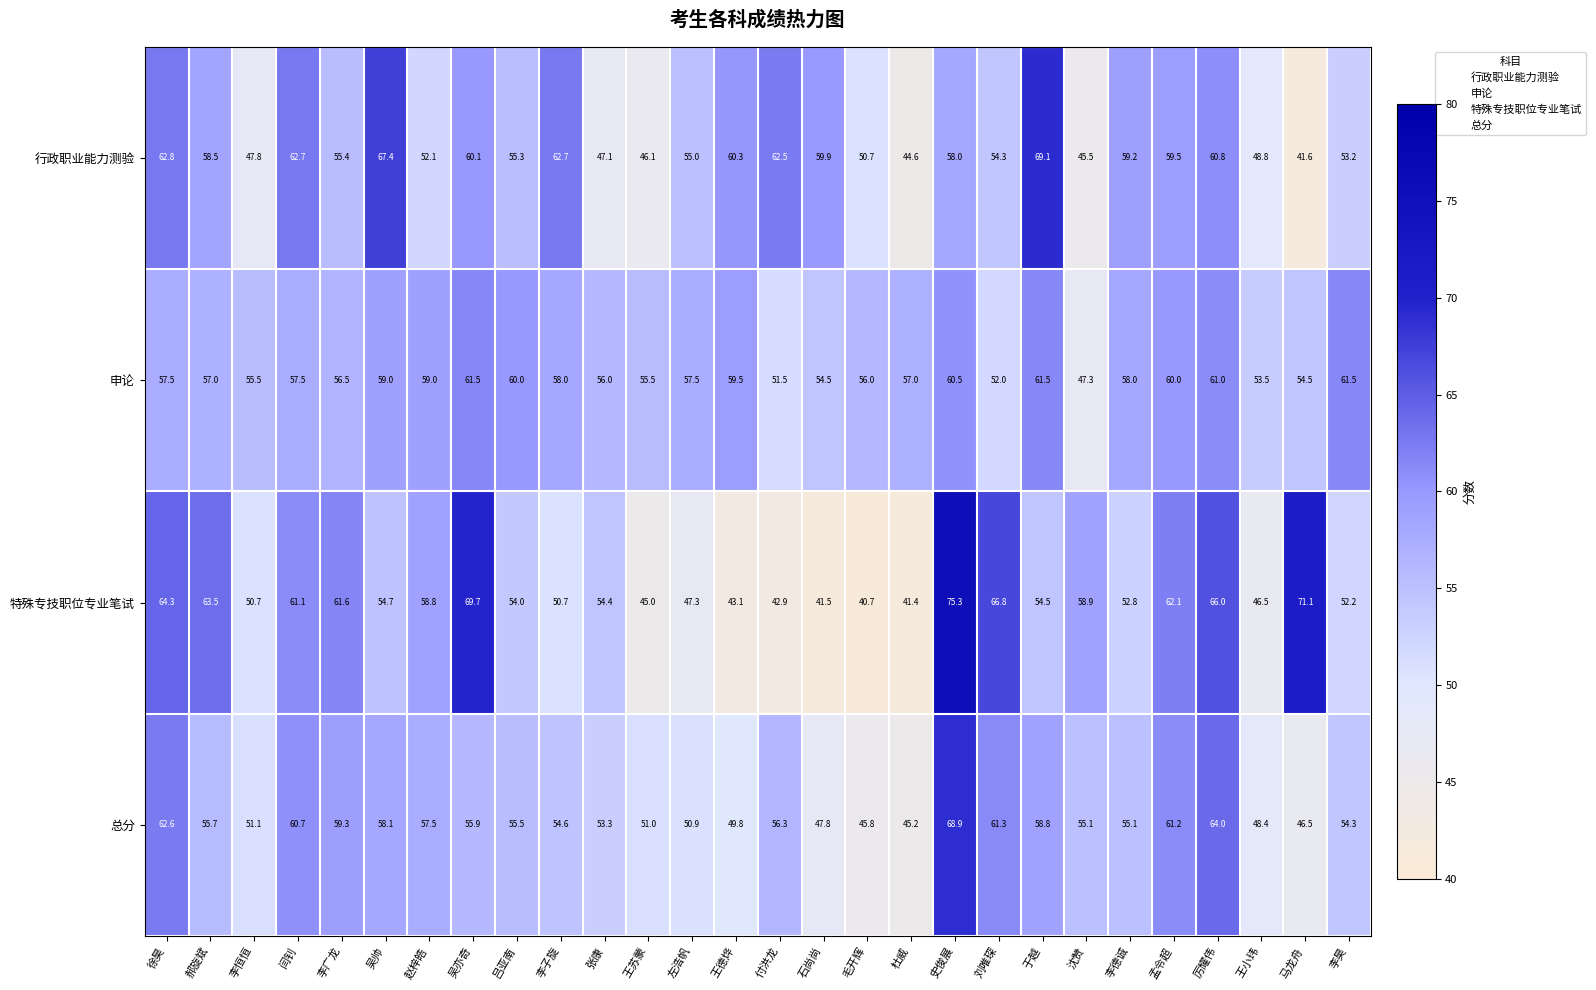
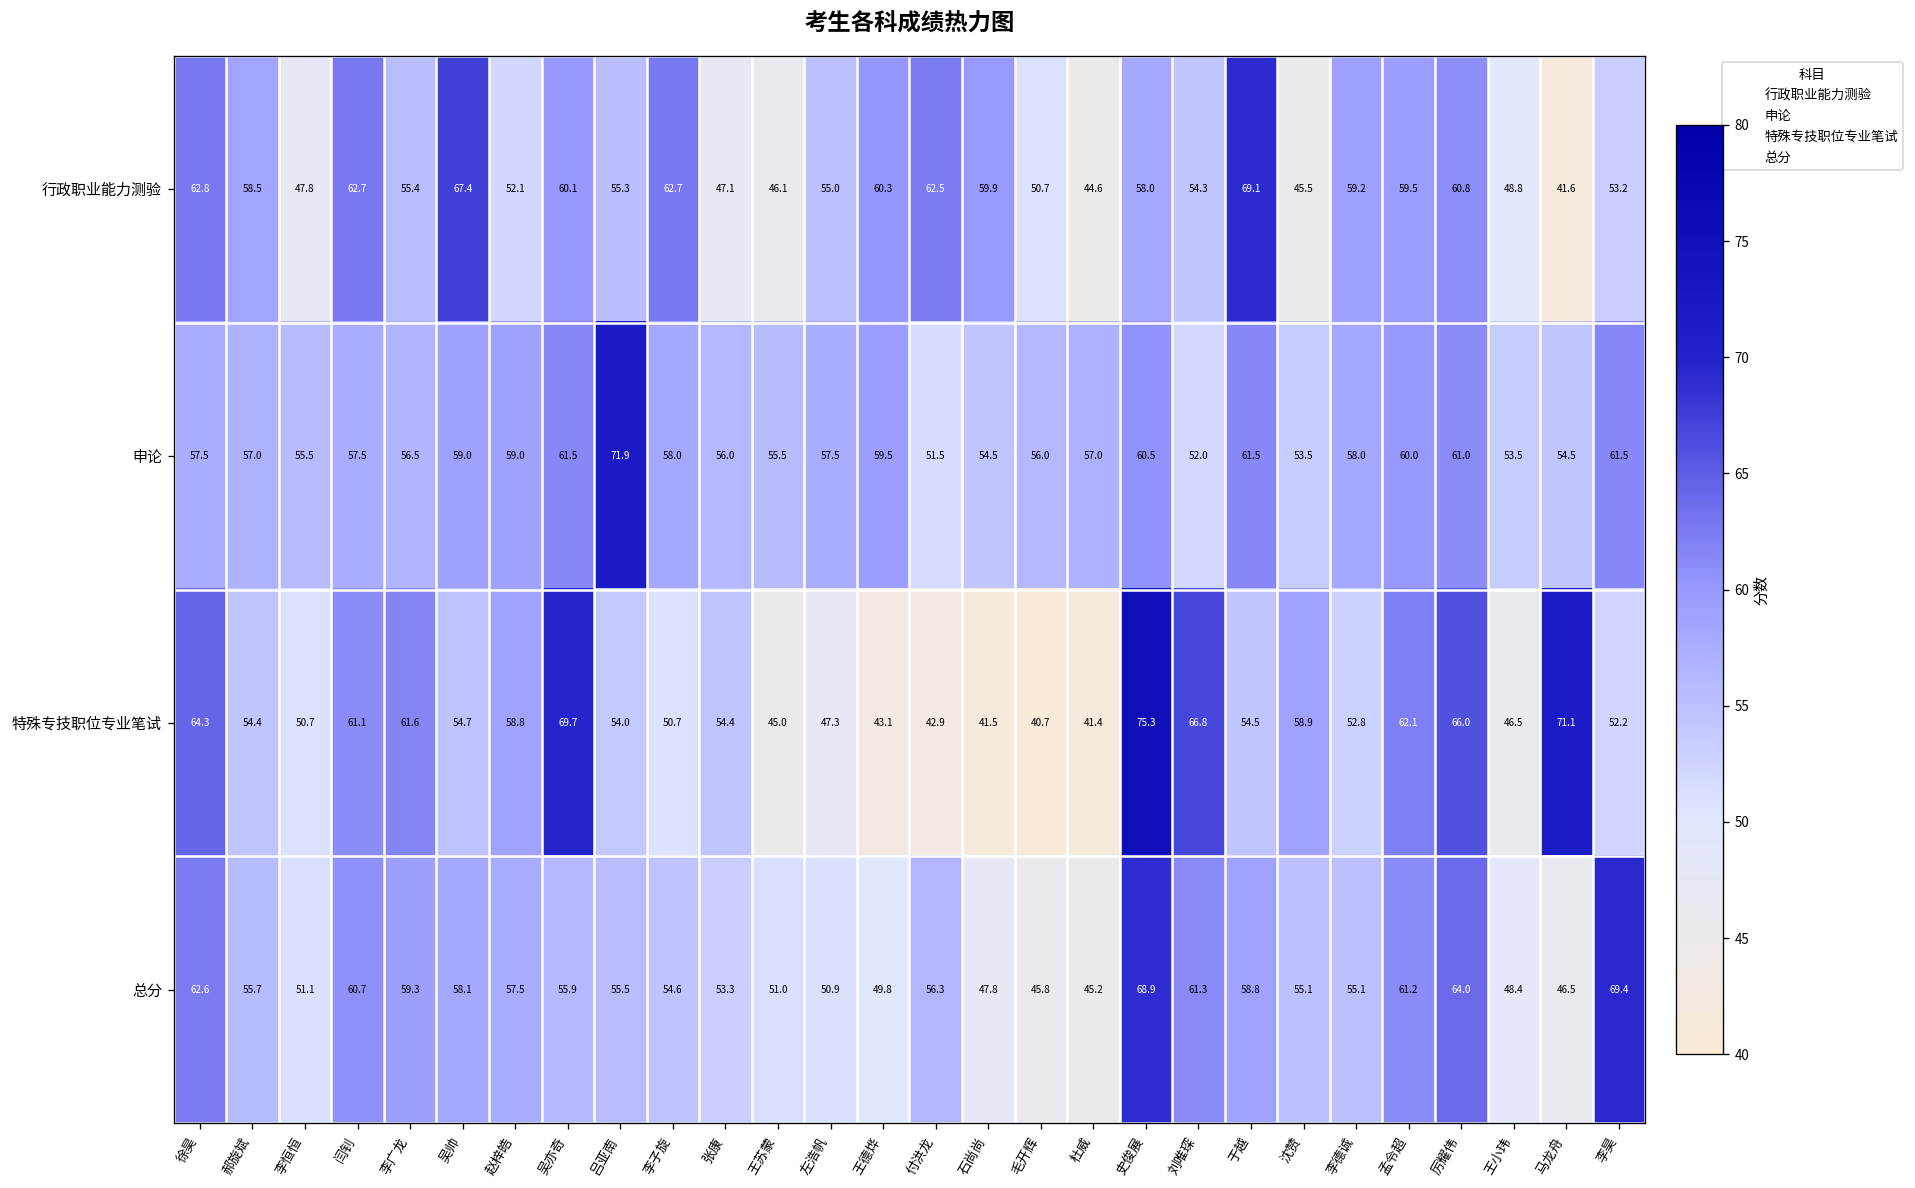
  {
    "行政职业能力测验": {
      "徐昊": 62.8,
      "郝旋斌": 58.5,
      "李恒恒": 47.8,
      "闫钊": 62.7,
      "李广龙": 55.4,
      "吴帅": 67.4,
      "赵梓皓": 52.1,
      "吴亦奇": 60.1,
      "吕亚南": 55.3,
      "李子旋": 62.7,
      "张康": 47.1,
      "王苏蒙": 46.1,
      "左浩帆": 55.0,
      "王德烨": 60.3,
      "付洪龙": 62.5,
      "石尚尚": 59.9,
      "毛开辉": 50.7,
      "杜威": 44.6,
      "史俊展": 58.0,
      "刘唯琛": 54.3,
      "于越": 69.1,
      "沈赞": 45.5,
      "李德诚": 59.2,
      "孟令超": 59.5,
      "厉耀伟": 60.8,
      "王小玮": 48.8,
      "马龙舟": 41.6,
      "李昊": 53.2
    },
    "申论": {
      "徐昊": 57.5,
      "郝旋斌": 57.0,
      "李恒恒": 55.5,
      "闫钊": 57.5,
      "李广龙": 56.5,
      "吴帅": 59.0,
      "赵梓皓": 59.0,
      "吴亦奇": 61.5,
-     "吕亚南": 60.0,
+     "吕亚南": 71.9,
      "李子旋": 58.0,
      "张康": 56.0,
      "王苏蒙": 55.5,
      "左浩帆": 57.5,
      "王德烨": 59.5,
      "付洪龙": 51.5,
      "石尚尚": 54.5,
      "毛开辉": 56.0,
      "杜威": 57.0,
      "史俊展": 60.5,
      "刘唯琛": 52.0,
      "于越": 61.5,
-     "沈赞": 47.3,
+     "沈赞": 53.5,
      "李德诚": 58.0,
      "孟令超": 60.0,
      "厉耀伟": 61.0,
      "王小玮": 53.5,
      "马龙舟": 54.5,
      "李昊": 61.5
    },
    "特殊专技职位专业笔试": {
      "徐昊": 64.3,
-     "郝旋斌": 63.5,
+     "郝旋斌": 54.4,
      "李恒恒": 50.7,
      "闫钊": 61.1,
      "李广龙": 61.6,
      "吴帅": 54.7,
      "赵梓皓": 58.8,
      "吴亦奇": 69.7,
      "吕亚南": 54.0,
      "李子旋": 50.7,
      "张康": 54.4,
      "王苏蒙": 45.0,
      "左浩帆": 47.3,
      "王德烨": 43.1,
      "付洪龙": 42.9,
      "石尚尚": 41.5,
      "毛开辉": 40.7,
      "杜威": 41.4,
      "史俊展": 75.3,
      "刘唯琛": 66.8,
      "于越": 54.5,
      "沈赞": 58.9,
      "李德诚": 52.8,
      "孟令超": 62.1,
      "厉耀伟": 66.0,
      "王小玮": 46.5,
      "马龙舟": 71.1,
      "李昊": 52.2
    },
    "总分": {
      "徐昊": 62.6,
      "郝旋斌": 55.7,
      "李恒恒": 51.1,
      "闫钊": 60.7,
      "李广龙": 59.3,
      "吴帅": 58.1,
      "赵梓皓": 57.5,
      "吴亦奇": 55.9,
      "吕亚南": 55.5,
      "李子旋": 54.6,
      "张康": 53.3,
      "王苏蒙": 51.0,
      "左浩帆": 50.9,
      "王德烨": 49.8,
      "付洪龙": 56.3,
      "石尚尚": 47.8,
      "毛开辉": 45.8,
      "杜威": 45.2,
      "史俊展": 68.9,
      "刘唯琛": 61.3,
      "于越": 58.8,
      "沈赞": 55.1,
      "李德诚": 55.1,
      "孟令超": 61.2,
      "厉耀伟": 64.0,
      "王小玮": 48.4,
      "马龙舟": 46.5,
-     "李昊": 54.3
+     "李昊": 69.4
    }
  }
